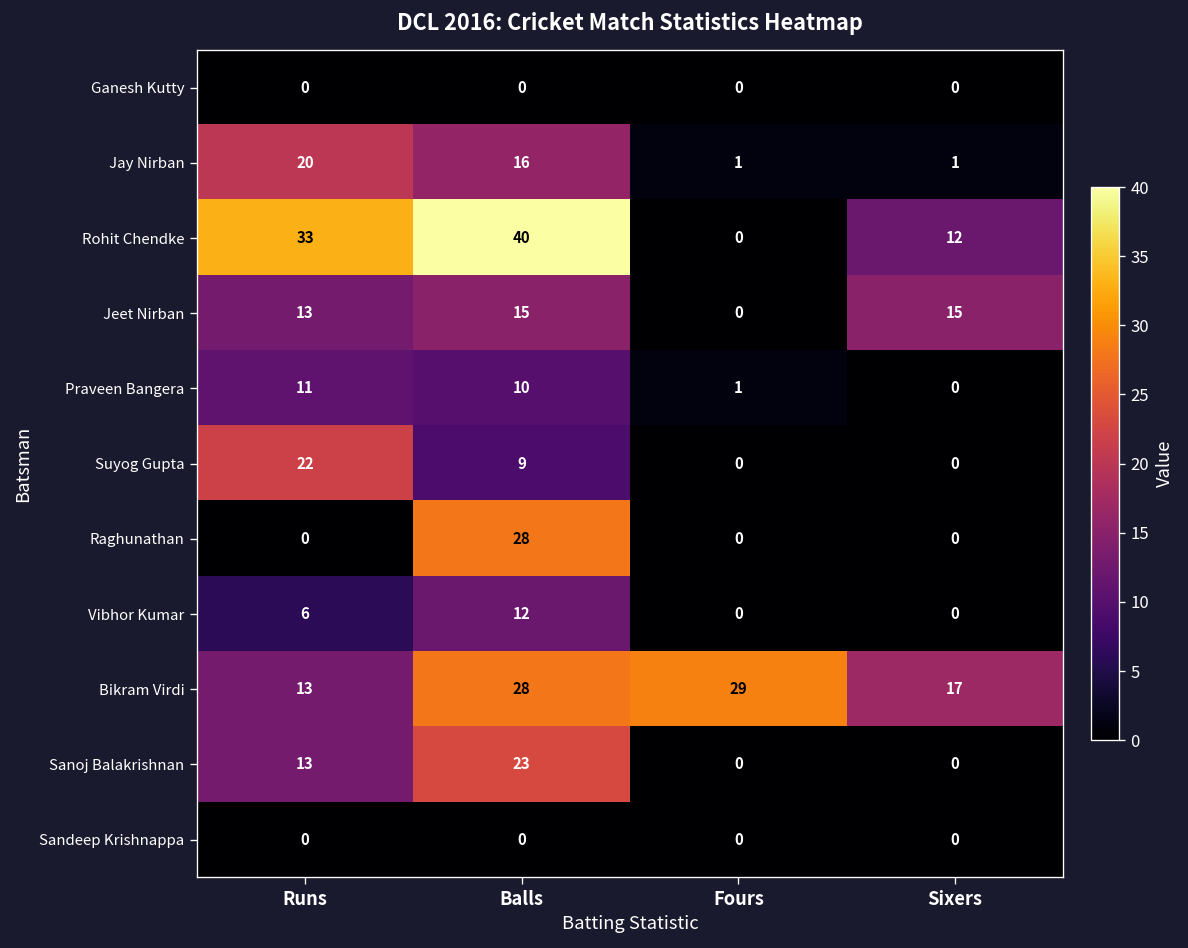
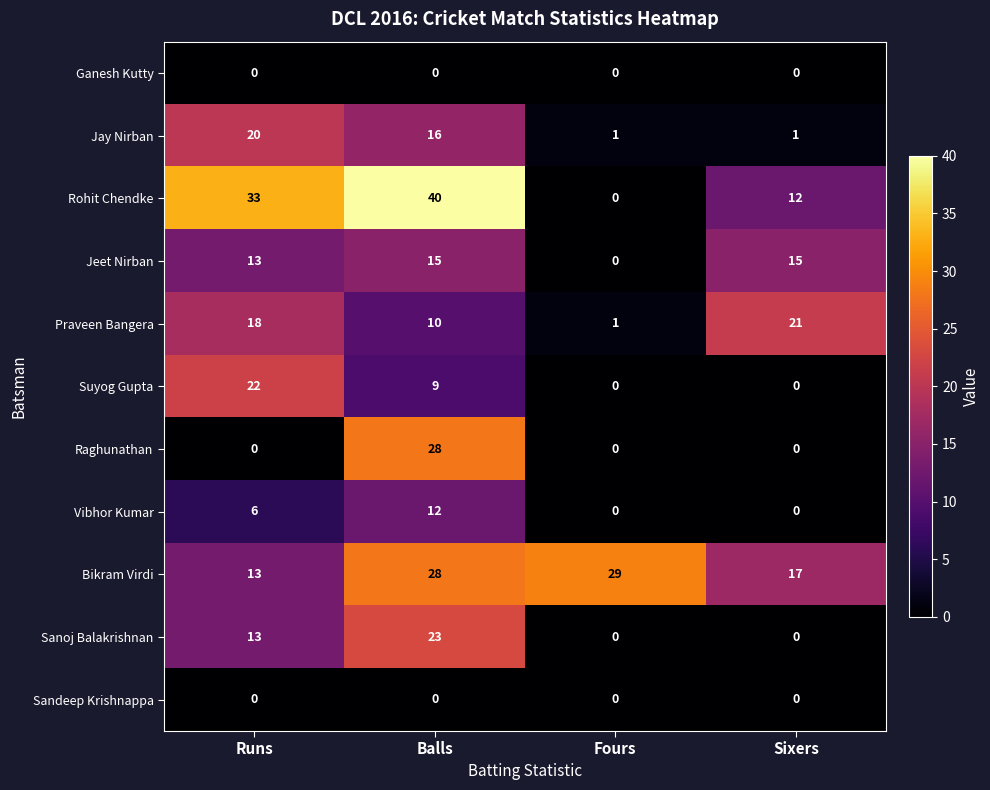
  {
    "Ganesh Kutty": {
      "Runs": 0,
      "Balls": 0,
      "Fours": 0,
      "Sixers": 0
    },
    "Jay Nirban": {
      "Runs": 20,
      "Balls": 16,
      "Fours": 1,
      "Sixers": 1
    },
    "Rohit Chendke": {
      "Runs": 33,
      "Balls": 40,
      "Fours": 0,
      "Sixers": 12
    },
    "Jeet Nirban": {
      "Runs": 13,
      "Balls": 15,
      "Fours": 0,
      "Sixers": 15
    },
    "Praveen Bangera": {
-     "Runs": 11,
+     "Runs": 18,
      "Balls": 10,
      "Fours": 1,
-     "Sixers": 0
+     "Sixers": 21
    },
    "Suyog Gupta": {
      "Runs": 22,
      "Balls": 9,
      "Fours": 0,
      "Sixers": 0
    },
    "Raghunathan": {
      "Runs": 0,
      "Balls": 28,
      "Fours": 0,
      "Sixers": 0
    },
    "Vibhor Kumar": {
      "Runs": 6,
      "Balls": 12,
      "Fours": 0,
      "Sixers": 0
    },
    "Bikram Virdi": {
      "Runs": 13,
      "Balls": 28,
      "Fours": 29,
      "Sixers": 17
    },
    "Sanoj Balakrishnan": {
      "Runs": 13,
      "Balls": 23,
      "Fours": 0,
      "Sixers": 0
    },
    "Sandeep Krishnappa": {
      "Runs": 0,
      "Balls": 0,
      "Fours": 0,
      "Sixers": 0
    }
  }
